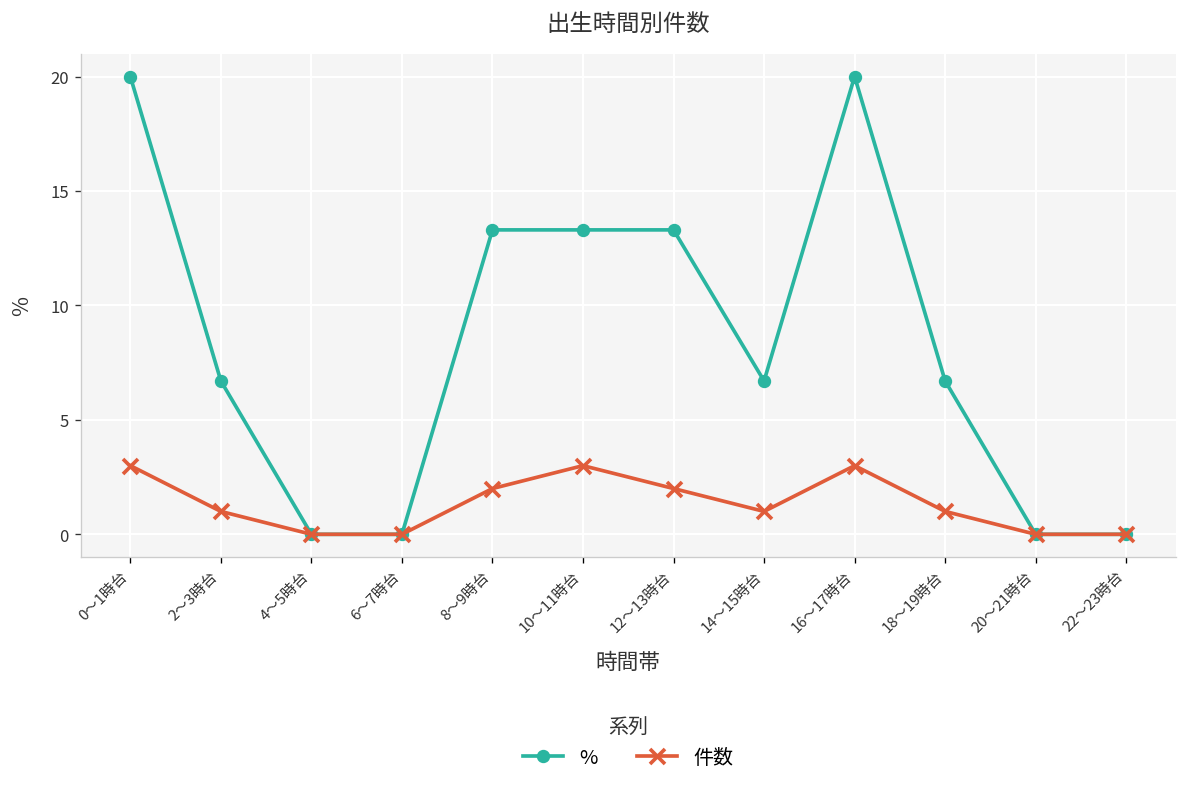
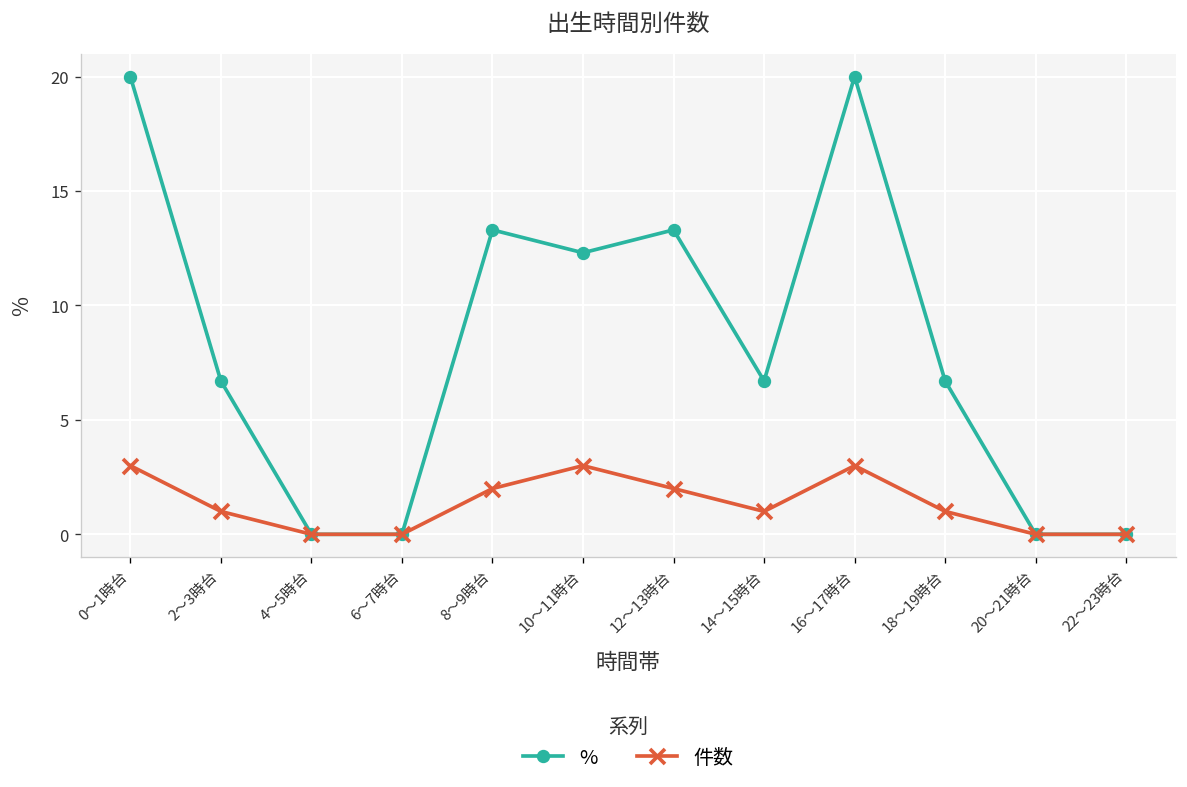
  {
    "%": {
      "0～1時台": 20.0,
      "2～3時台": 6.7,
      "8～9時台": 13.3,
-     "10～11時台": 13.3,
+     "10～11時台": 12.3,
      "12～13時台": 13.3,
      "14～15時台": 6.7,
      "16～17時台": 20.0,
      "18～19時台": 6.7
    },
    "件数": {
      "0～1時台": 3.0,
      "2～3時台": 1.0,
      "8～9時台": 2.0,
      "10～11時台": 3.0,
      "12～13時台": 2.0,
      "14～15時台": 1.0,
      "16～17時台": 3.0,
      "18～19時台": 1.0
    }
  }
